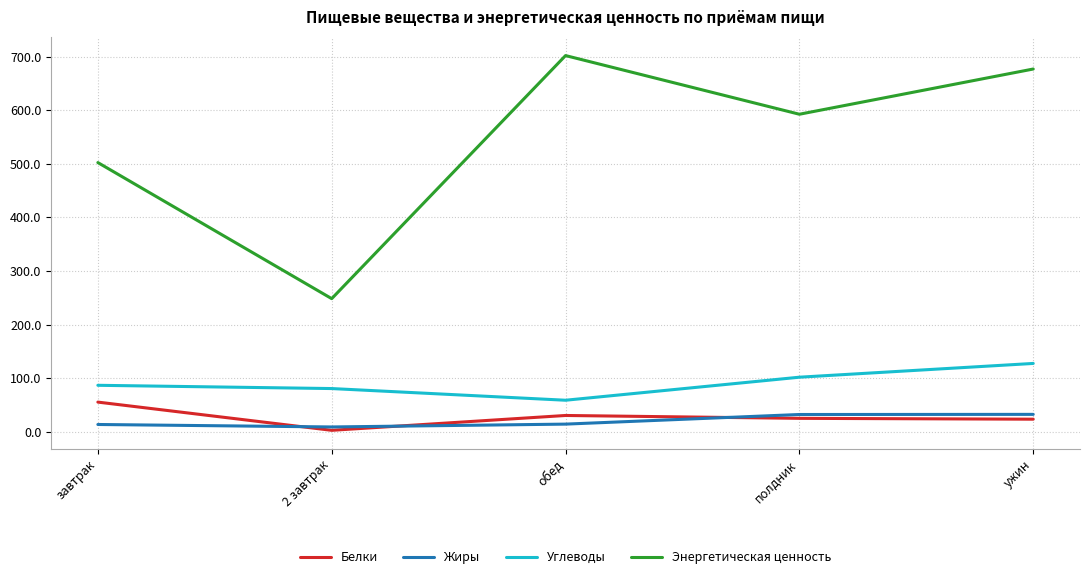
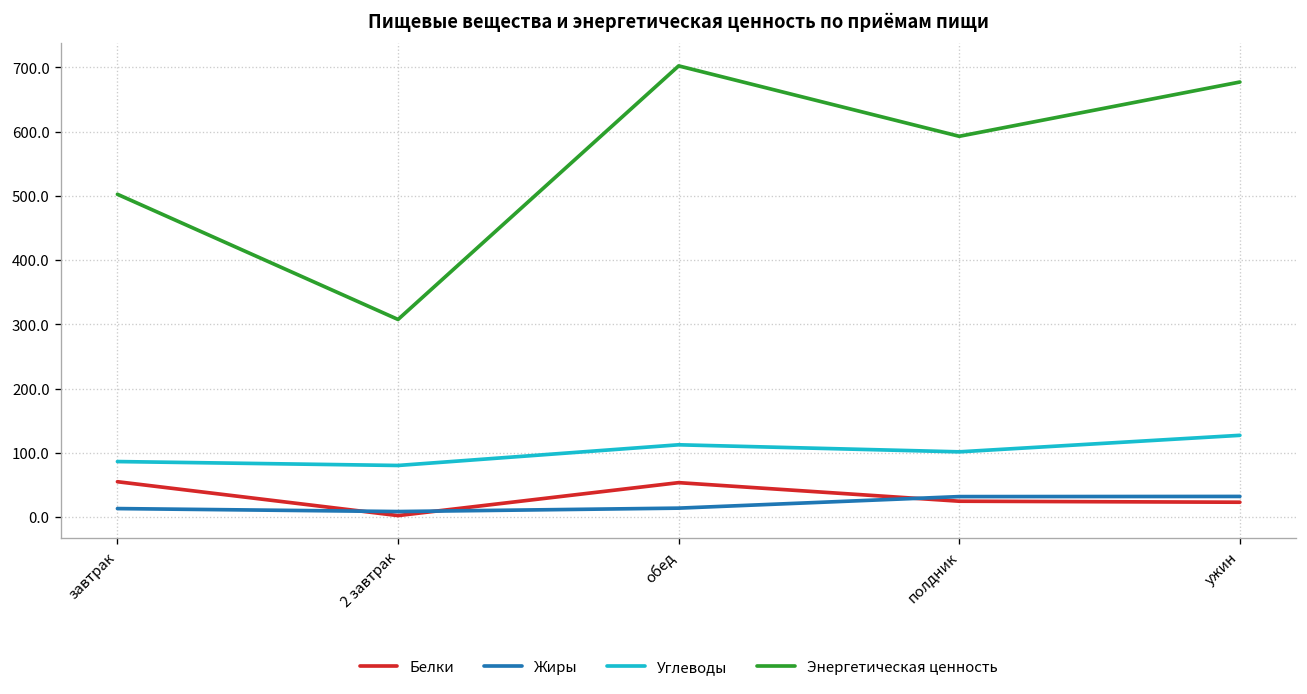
  {
    "Белки": {
      "завтрак": 60,
      "2 завтрак": 0,
-     "обед": 30,
+     "обед": 50,
      "полдник": 20,
      "ужин": 20
    },
    "Жиры": {
      "завтрак": 10,
      "2 завтрак": 10,
      "обед": 10,
      "полдник": 30,
      "ужин": 30
    },
    "Углеводы": {
      "завтрак": 90,
      "2 завтрак": 80,
-     "обед": 60,
+     "обед": 110,
      "полдник": 100,
      "ужин": 130
    },
    "Энергетическая ценность": {
      "завтрак": 500,
-     "2 завтрак": 250,
+     "2 завтрак": 310,
      "обед": 700,
      "полдник": 590,
      "ужин": 680
    }
  }
